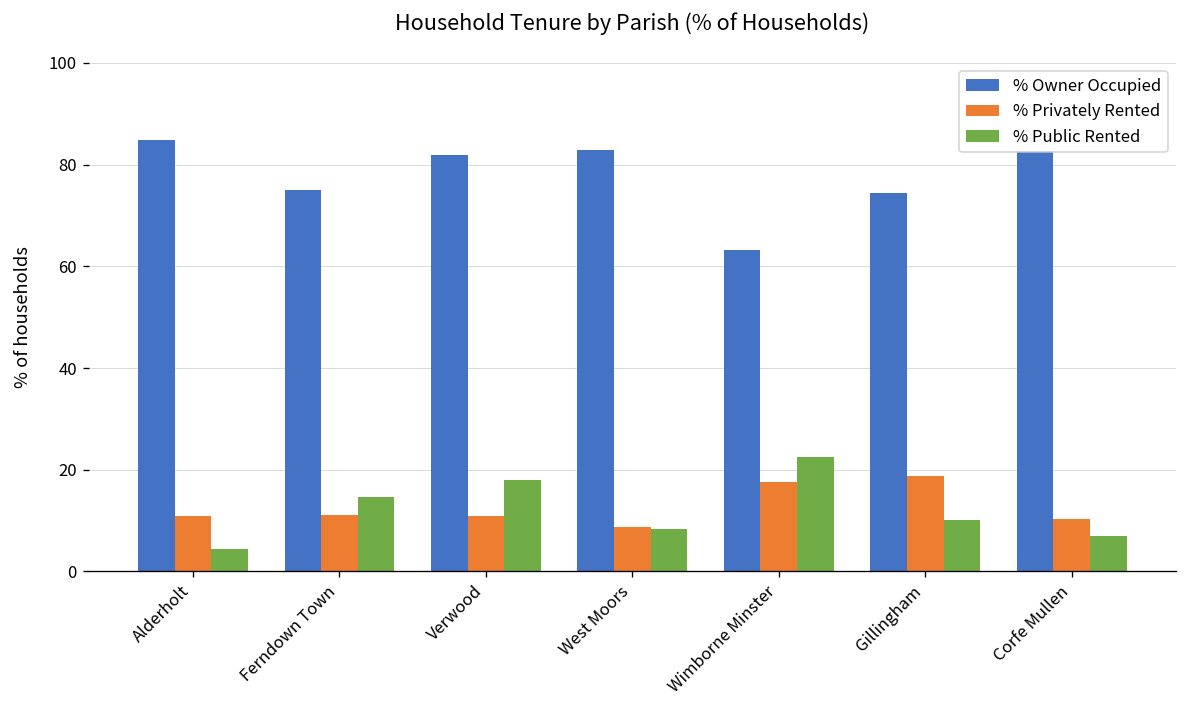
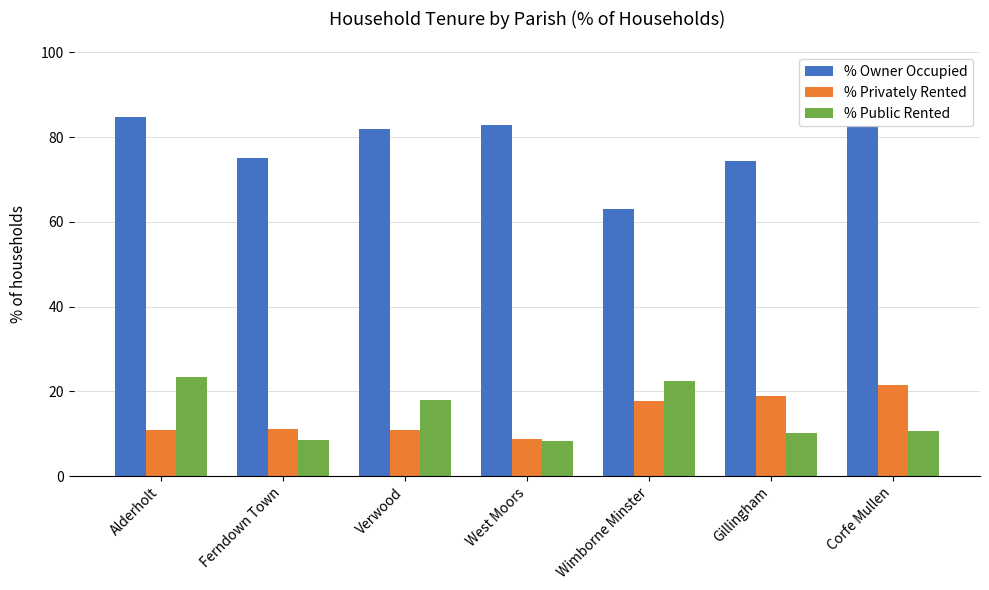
  {
    "% Owner Occupied": {
      "Alderholt": 85,
      "Ferndown Town": 75,
      "Verwood": 82,
      "West Moors": 83,
      "Wimborne Minster": 63,
      "Gillingham": 74
    },
    "% Privately Rented": {
      "Alderholt": 11,
      "Ferndown Town": 11,
      "Verwood": 11,
      "West Moors": 9,
      "Wimborne Minster": 18,
      "Gillingham": 19,
-     "Corfe Mullen": 10
+     "Corfe Mullen": 21
    },
    "% Public Rented": {
-     "Alderholt": 4,
-     "Ferndown Town": 15,
+     "Alderholt": 24,
+     "Ferndown Town": 9,
      "Verwood": 18,
      "West Moors": 8,
      "Wimborne Minster": 22,
      "Gillingham": 10,
-     "Corfe Mullen": 7
+     "Corfe Mullen": 11
    }
  }
